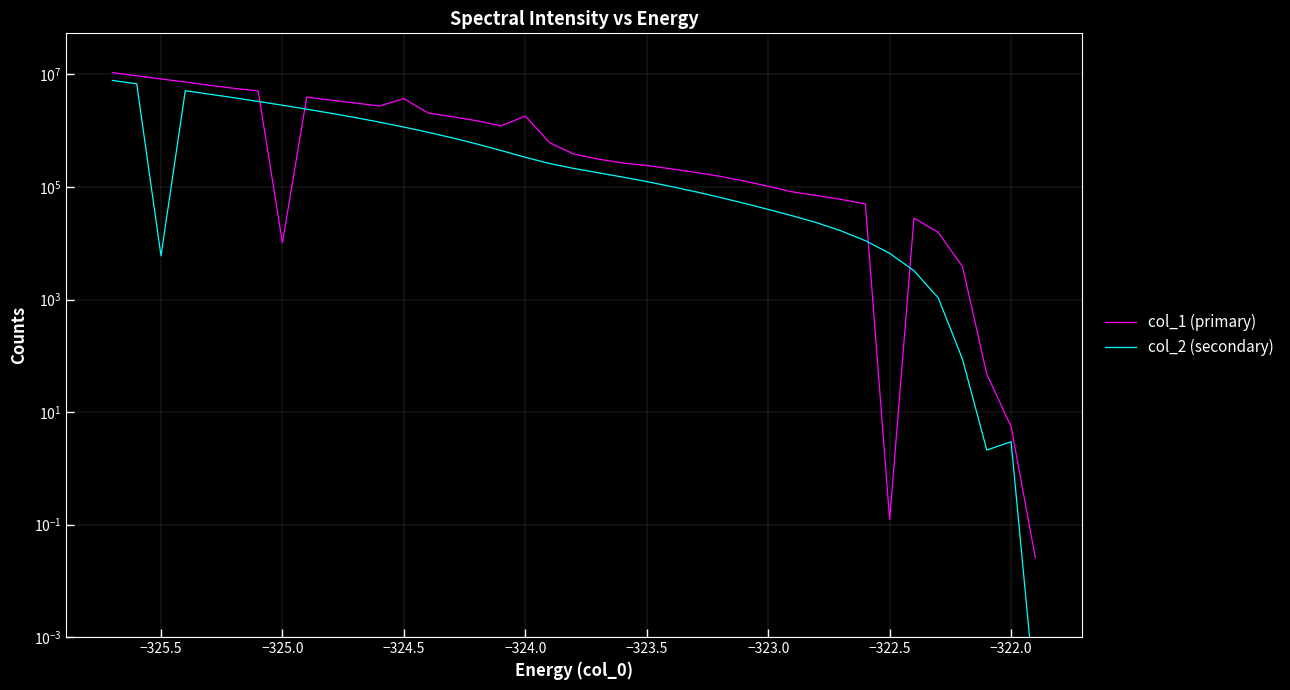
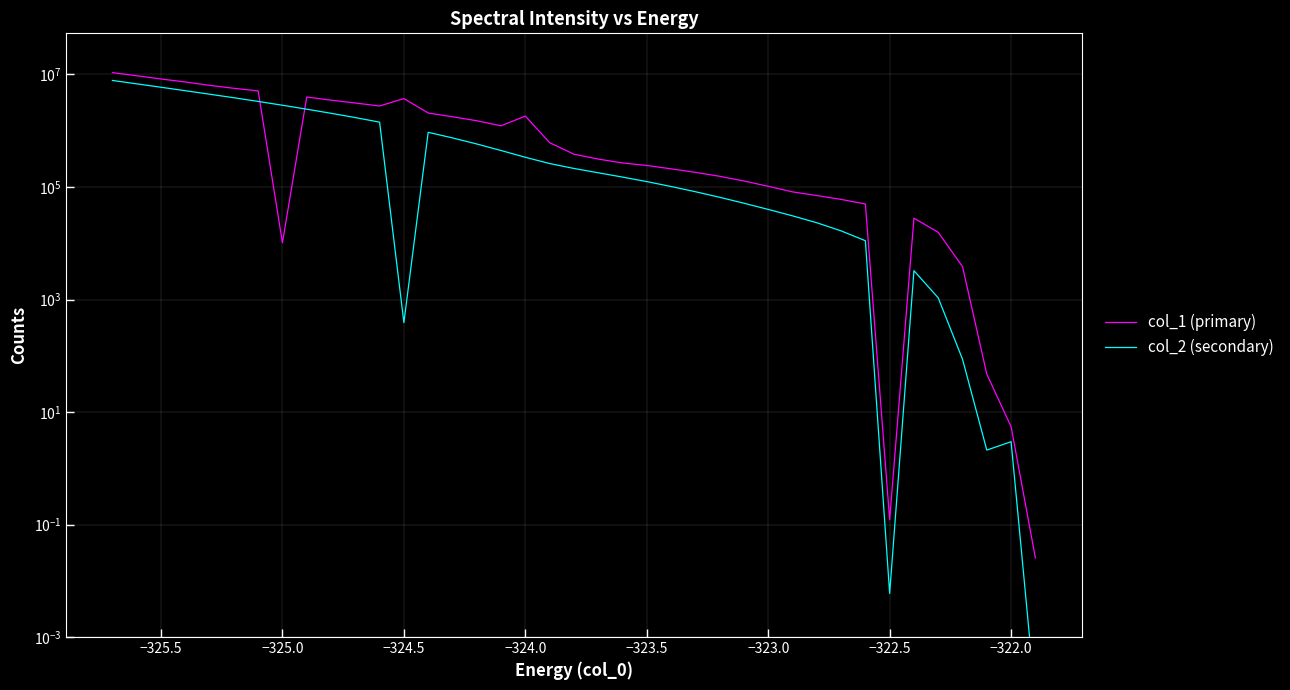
  {
    "col_1 (primary)": {
      "−325.5": 8000000,
      "−325.0": 10000,
      "−324.5": 4000000,
      "−324.0": 1800000,
      "−323.5": 240000,
      "−323.0": 100000,
      "−322.5": 0.12,
      "−322.0": 5
    },
    "col_2 (secondary)": {
-     "−325.5": 6000,
+     "−325.5": 6000000,
      "−325.0": 3000000,
-     "−324.5": 1200000,
+     "−324.5": 400,
      "−324.0": 300000,
      "−323.5": 120000,
      "−323.0": 40000,
-     "−322.5": 7000,
+     "−322.5": 0.006,
      "−322.0": 3
    }
  }
